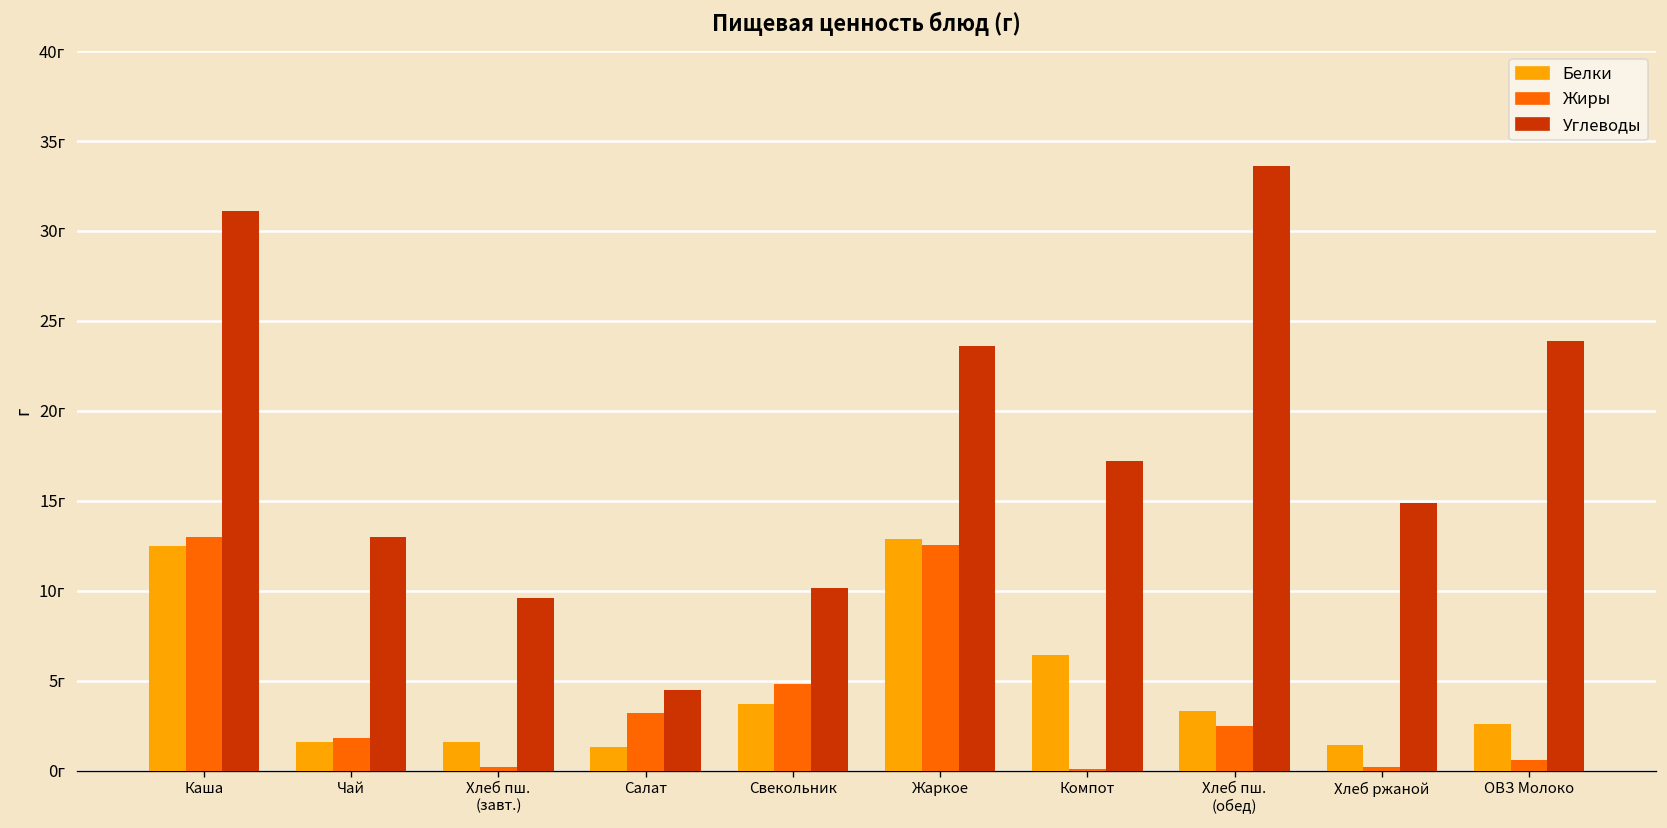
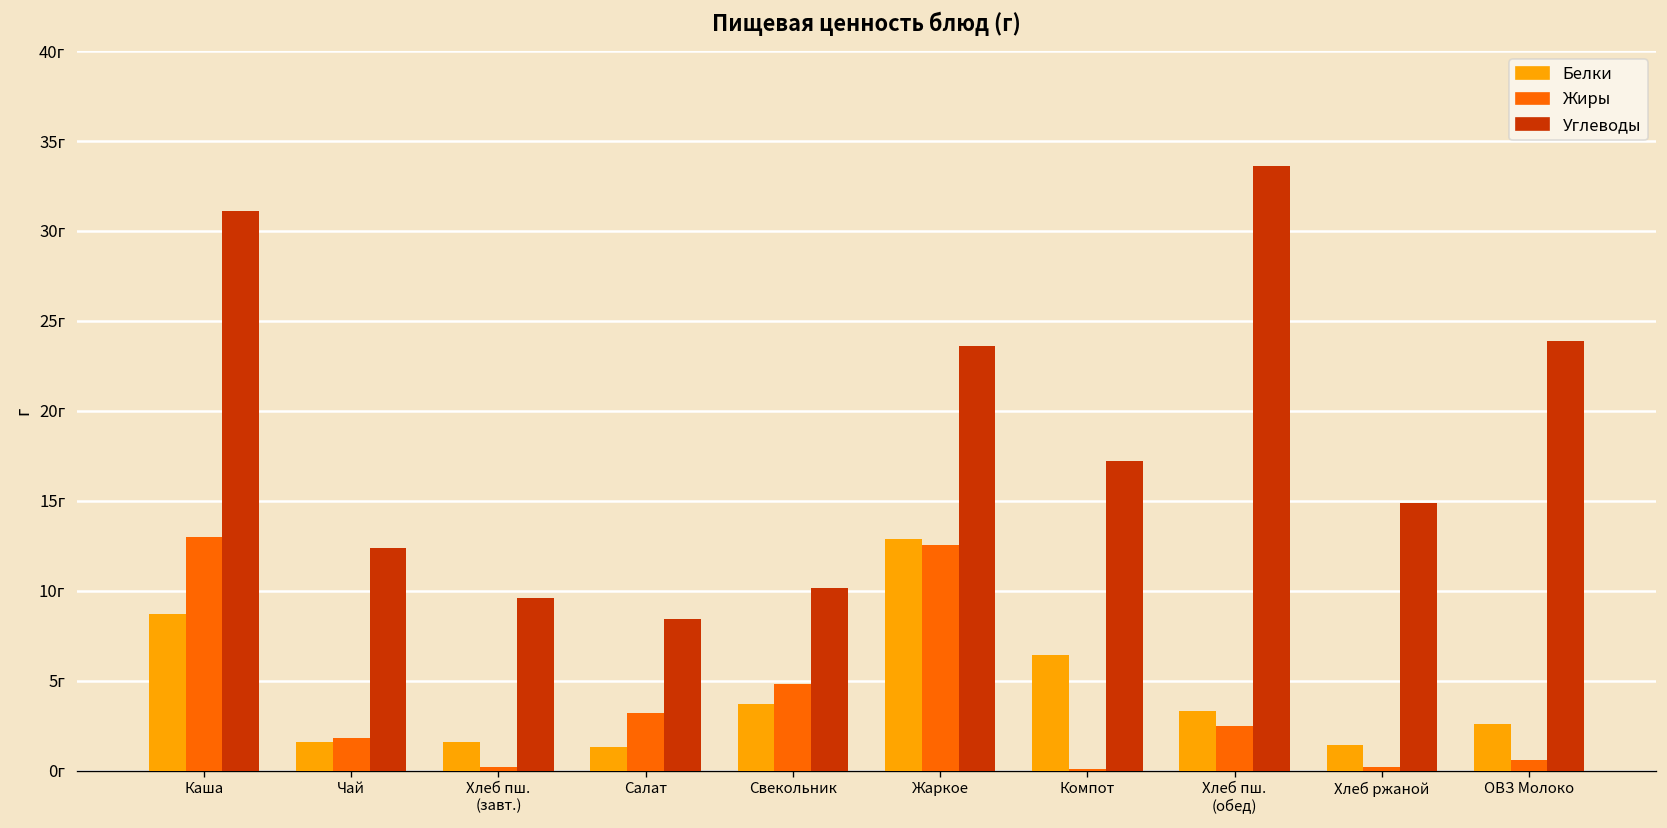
  {
    "Белки": {
-     "Каша": "12.5г",
+     "Каша": "8.7г",
      "Чай": "1.6г",
      "Хлеб пш. (завт.)": "1.6г",
      "Салат": "1.3г",
      "Свекольник": "3.7г",
      "Жаркое": "12.9г",
      "Компот": "6.4г",
      "Хлеб пш. (обед)": "3.3г",
      "Хлеб ржаной": "1.4г",
      "ОВЗ Молоко": "2.6г"
    },
    "Жиры": {
      "Каша": "13.0г",
      "Чай": "1.8г",
      "Хлеб пш. (завт.)": "0.2г",
      "Салат": "3.2г",
      "Свекольник": "4.8г",
      "Жаркое": "12.5г",
      "Хлеб пш. (обед)": "2.5г",
      "Хлеб ржаной": "0.2г",
      "ОВЗ Молоко": "0.6г"
    },
    "Углеводы": {
      "Каша": "31.1г",
-     "Чай": "13.0г",
+     "Чай": "12.4г",
      "Хлеб пш. (завт.)": "9.6г",
-     "Салат": "4.5г",
+     "Салат": "8.4г",
      "Свекольник": "10.2г",
      "Жаркое": "23.6г",
      "Компот": "17.2г",
      "Хлеб пш. (обед)": "33.6г",
      "Хлеб ржаной": "14.9г",
      "ОВЗ Молоко": "23.9г"
    }
  }
